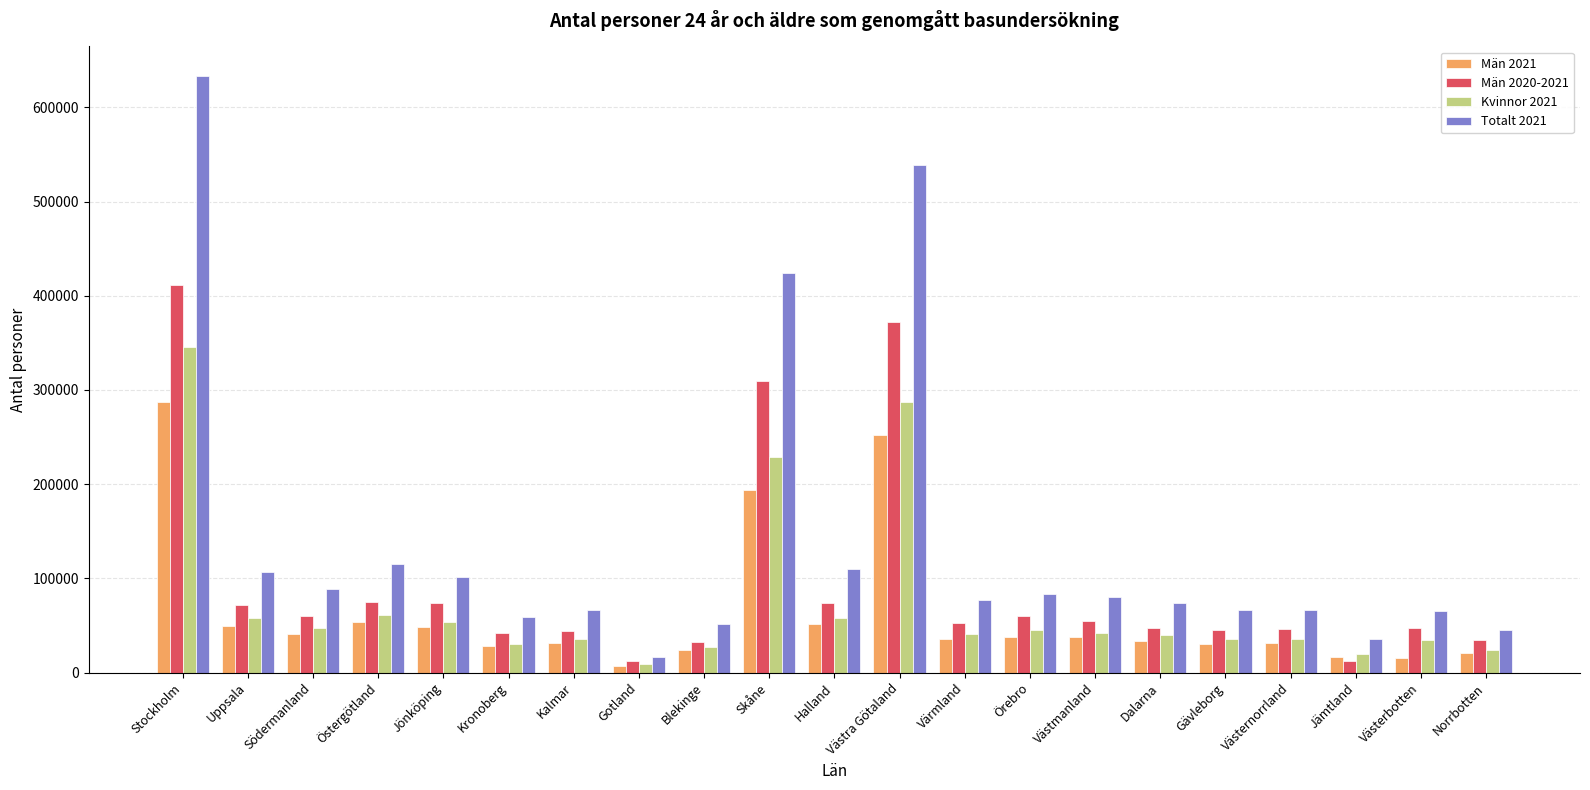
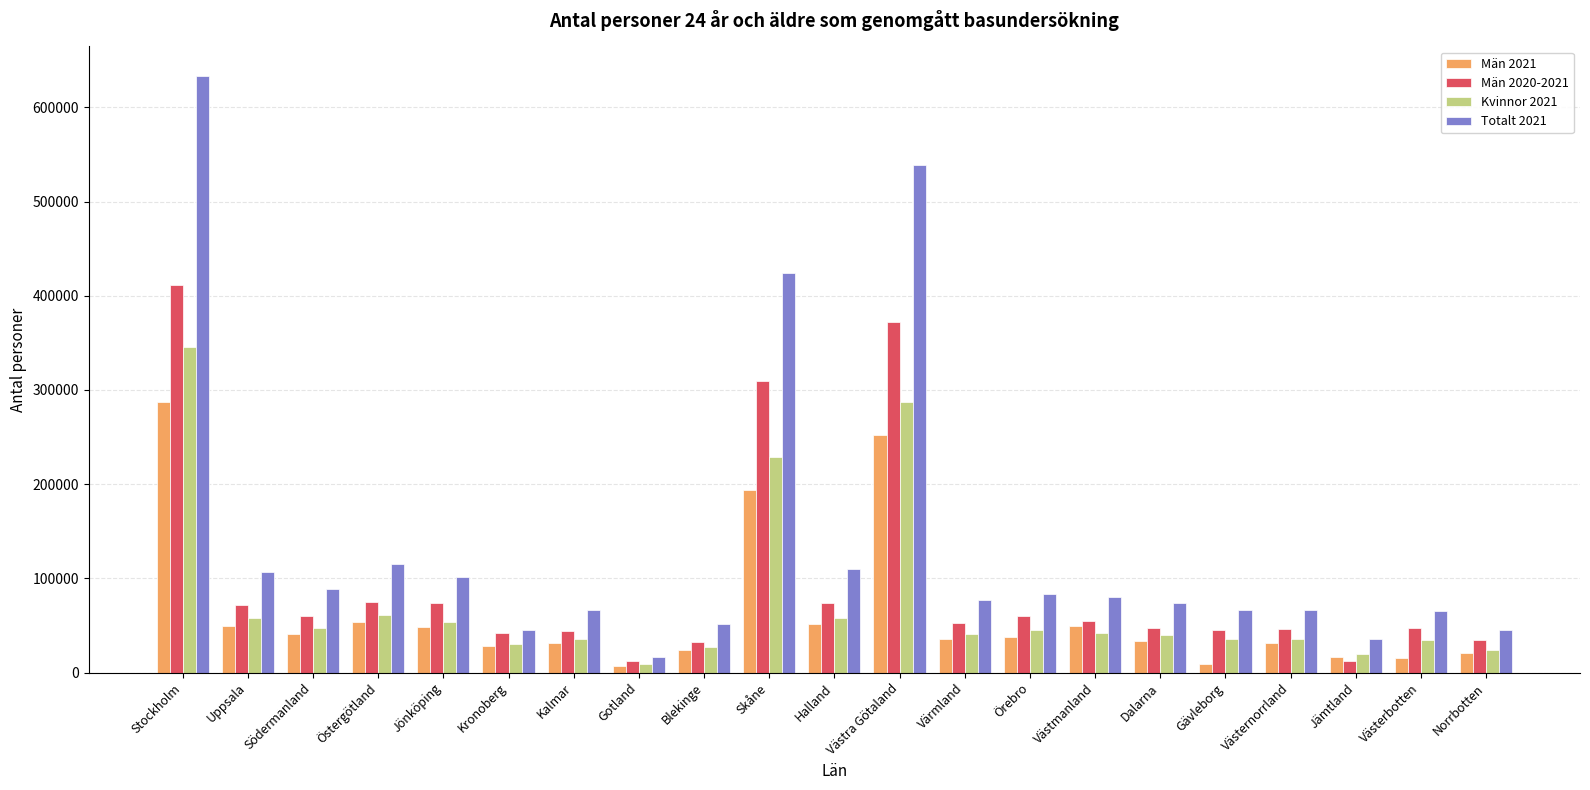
  {
    "Män 2021": {
      "Stockholm": 290000,
      "Uppsala": 50000,
      "Södermanland": 40000,
      "Östergötland": 50000,
      "Jönköping": 50000,
      "Kronoberg": 30000,
      "Kalmar": 30000,
      "Gotland": 10000,
      "Blekinge": 20000,
      "Skåne": 190000,
      "Halland": 50000,
      "Västra Götaland": 250000,
      "Värmland": 40000,
      "Örebro": 40000,
-     "Västmanland": 40000,
+     "Västmanland": 50000,
      "Dalarna": 30000,
-     "Gävleborg": 30000,
+     "Gävleborg": 10000,
      "Västernorrland": 30000,
      "Jämtland": 20000,
      "Västerbotten": 20000,
      "Norrbotten": 20000
    },
    "Män 2020-2021": {
      "Stockholm": 410000,
      "Uppsala": 70000,
      "Södermanland": 60000,
      "Östergötland": 70000,
      "Jönköping": 70000,
      "Kronoberg": 40000,
      "Kalmar": 40000,
      "Gotland": 10000,
      "Blekinge": 30000,
      "Skåne": 310000,
      "Halland": 70000,
      "Västra Götaland": 370000,
      "Värmland": 50000,
      "Örebro": 60000,
      "Västmanland": 50000,
      "Dalarna": 50000,
      "Gävleborg": 50000,
      "Västernorrland": 50000,
      "Jämtland": 10000,
      "Västerbotten": 50000,
      "Norrbotten": 40000
    },
    "Kvinnor 2021": {
      "Stockholm": 350000,
      "Uppsala": 60000,
      "Södermanland": 50000,
      "Östergötland": 60000,
      "Jönköping": 50000,
      "Kronoberg": 30000,
      "Kalmar": 40000,
      "Gotland": 10000,
      "Blekinge": 30000,
      "Skåne": 230000,
      "Halland": 60000,
      "Västra Götaland": 290000,
      "Värmland": 40000,
      "Örebro": 50000,
      "Västmanland": 40000,
      "Dalarna": 40000,
      "Gävleborg": 40000,
      "Västernorrland": 40000,
      "Jämtland": 20000,
      "Västerbotten": 30000,
      "Norrbotten": 20000
    },
    "Totalt 2021": {
      "Stockholm": 630000,
      "Uppsala": 110000,
      "Södermanland": 90000,
      "Östergötland": 120000,
      "Jönköping": 100000,
-     "Kronoberg": 60000,
+     "Kronoberg": 50000,
      "Kalmar": 70000,
      "Gotland": 20000,
      "Blekinge": 50000,
      "Skåne": 420000,
      "Halland": 110000,
      "Västra Götaland": 540000,
      "Värmland": 80000,
      "Örebro": 80000,
      "Västmanland": 80000,
      "Dalarna": 70000,
      "Gävleborg": 70000,
      "Västernorrland": 70000,
      "Jämtland": 40000,
      "Västerbotten": 60000,
      "Norrbotten": 40000
    }
  }
